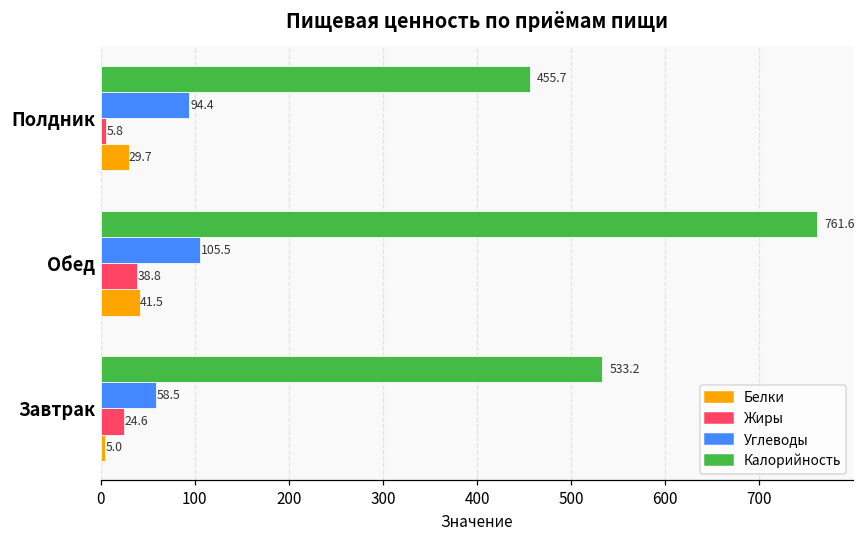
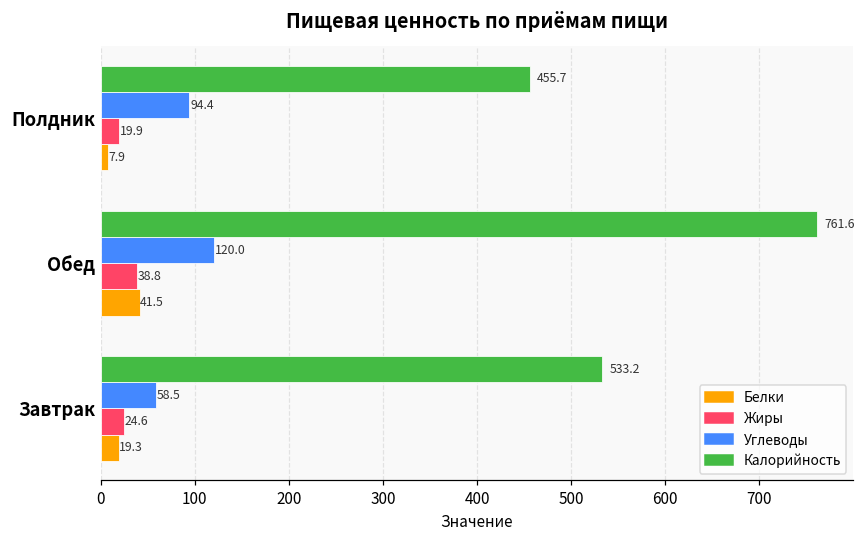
  {
    "Белки": {
-     "Полдник": 29.7,
+     "Полдник": 7.9,
      "Обед": 41.5,
-     "Завтрак": 5.0
+     "Завтрак": 19.3
    },
    "Жиры": {
-     "Полдник": 5.8,
+     "Полдник": 19.9,
      "Обед": 38.8,
      "Завтрак": 24.6
    },
    "Углеводы": {
      "Полдник": 94.4,
-     "Обед": 105.5,
+     "Обед": 120.0,
      "Завтрак": 58.5
    },
    "Калорийность": {
      "Полдник": 455.7,
      "Обед": 761.6,
      "Завтрак": 533.2
    }
  }
